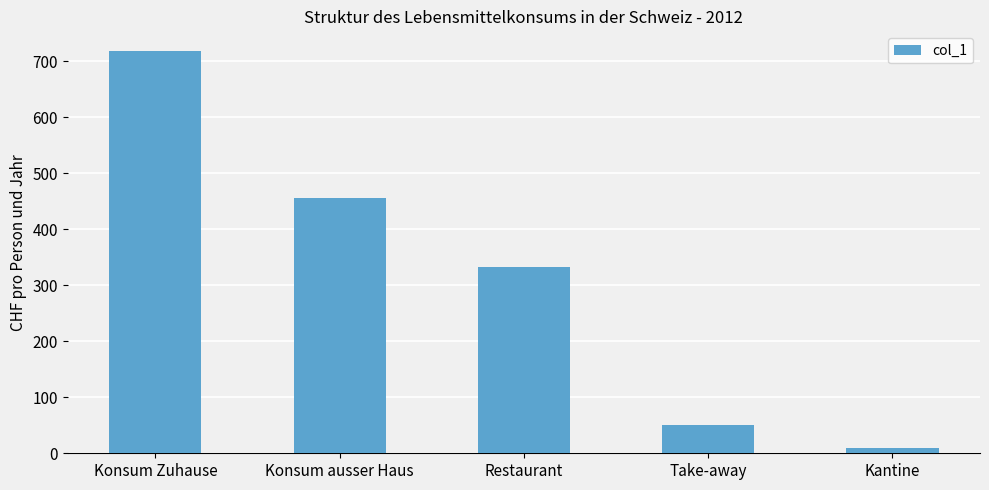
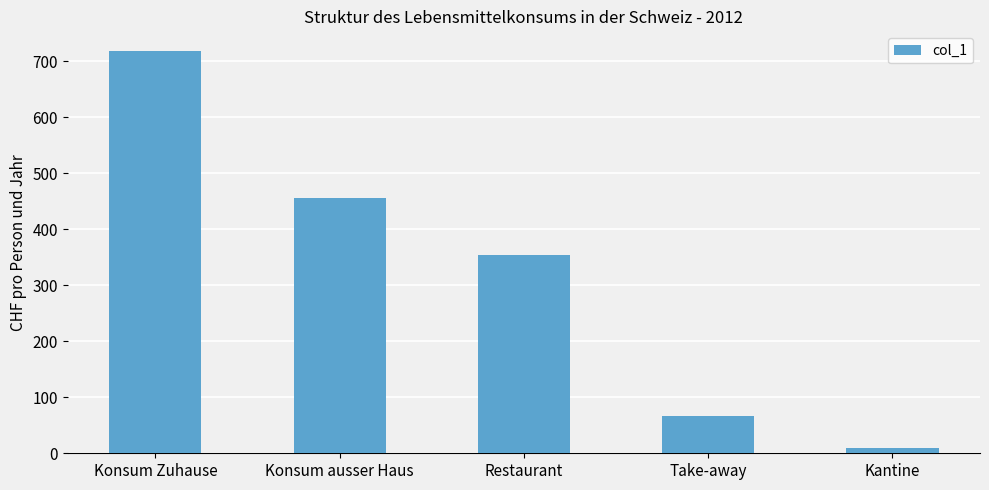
  {
    "Konsum Zuhause": 720,
    "Konsum ausser Haus": 460,
-   "Restaurant": 330,
-   "Take-away": 50,
+   "Restaurant": 350,
+   "Take-away": 70,
    "Kantine": 10
  }
